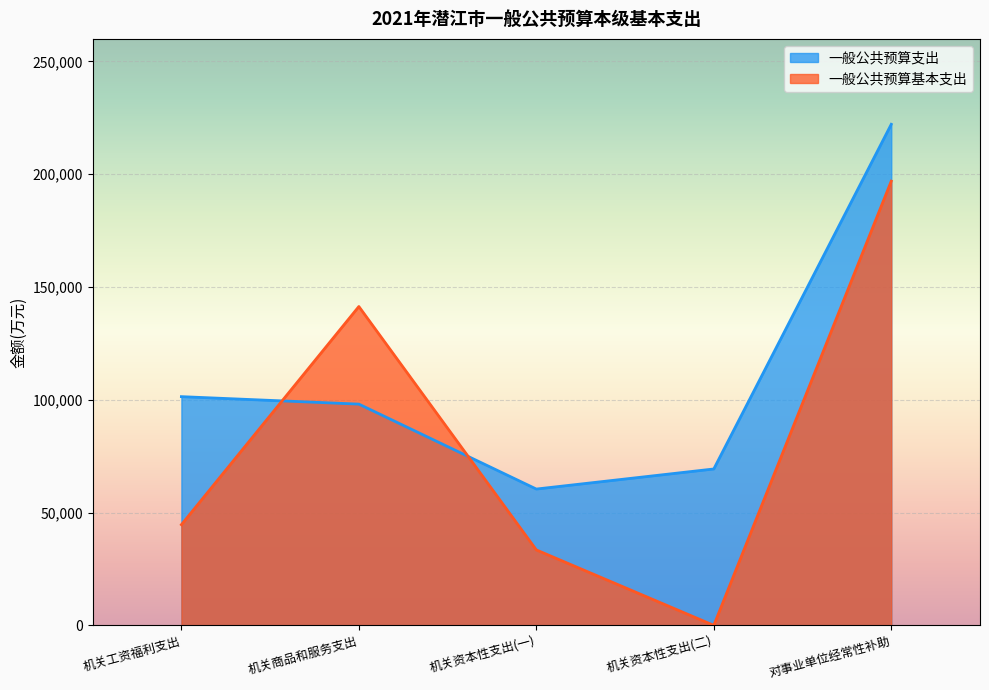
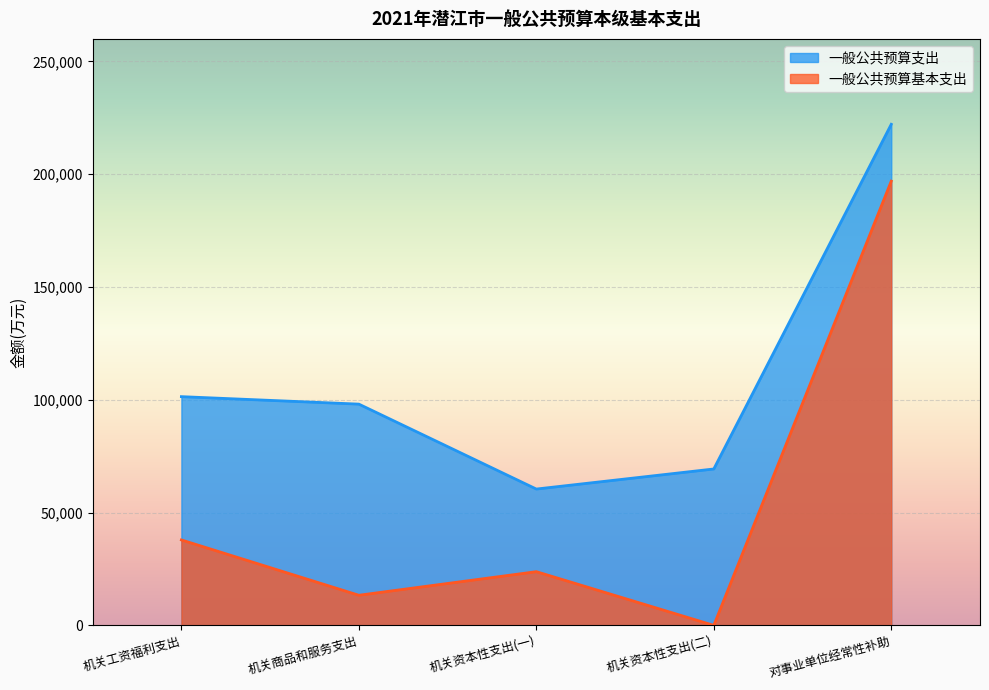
  {
    "一般公共预算支出": {
      "机关工资福利支出": "101,000",
      "机关商品和服务支出": "98,000",
      "机关资本性支出(一)": "60,000",
      "机关资本性支出(二)": "69,000",
      "对事业单位经常性补助": "222,000"
    },
    "一般公共预算基本支出": {
-     "机关工资福利支出": "45,000",
-     "机关商品和服务支出": "141,000",
-     "机关资本性支出(一)": "33,000",
+     "机关工资福利支出": "38,000",
+     "机关商品和服务支出": "13,000",
+     "机关资本性支出(一)": "24,000",
      "机关资本性支出(二)": "0",
      "对事业单位经常性补助": "197,000"
    }
  }
